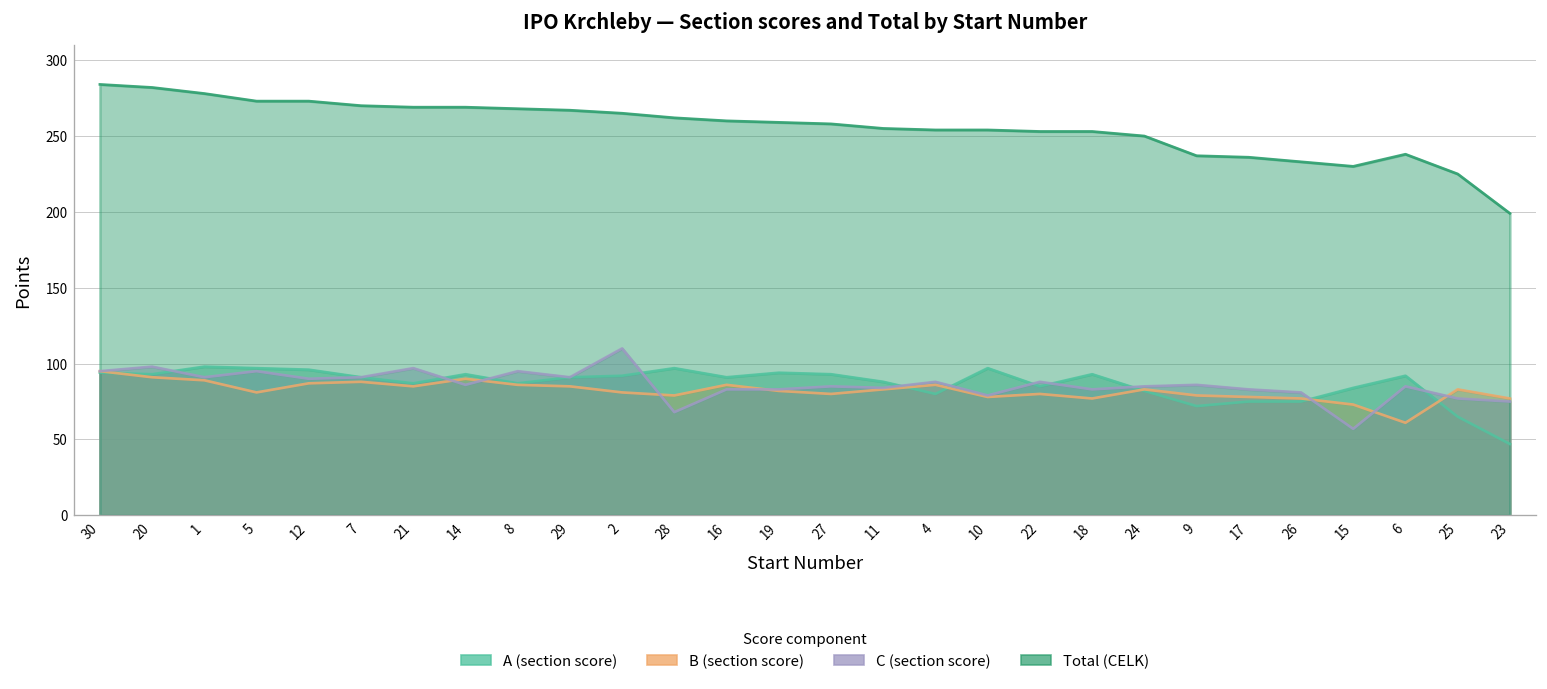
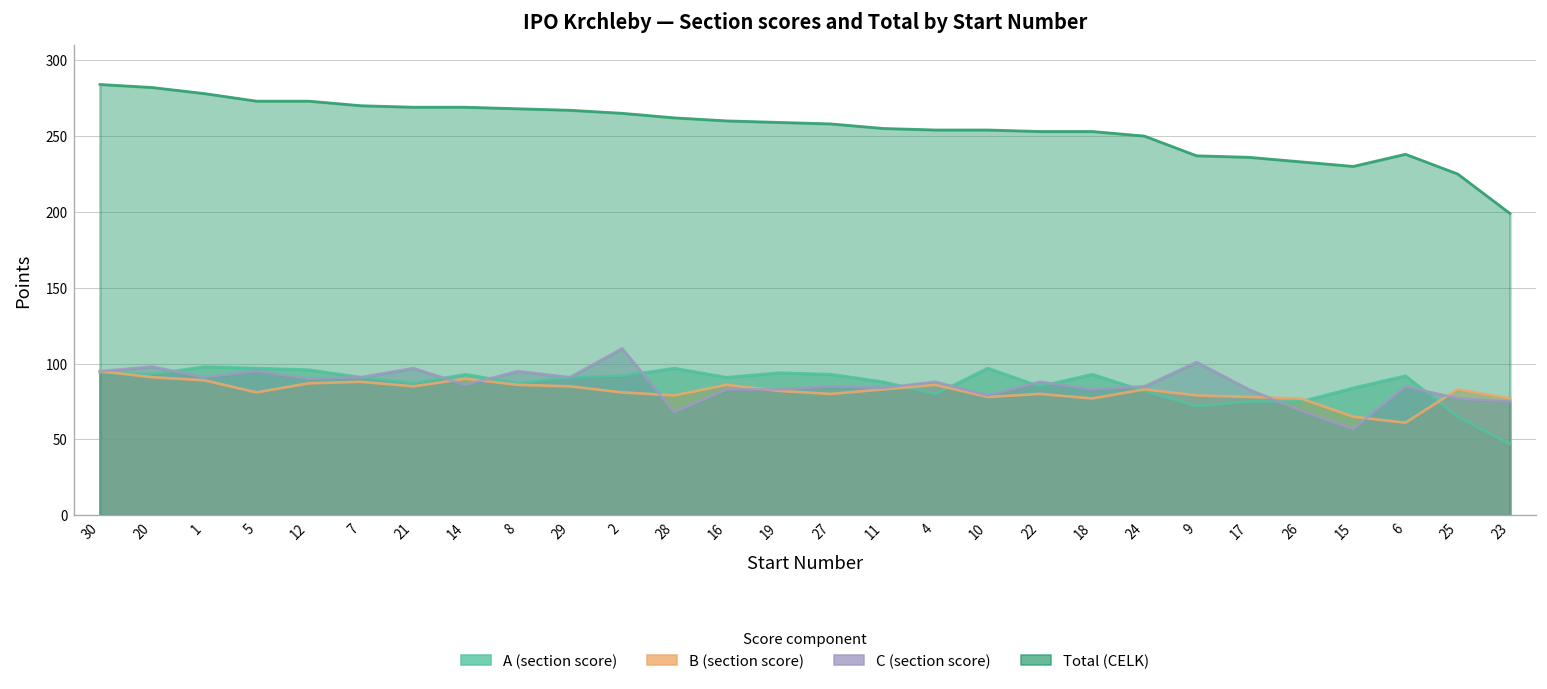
  {
    "B (section score)": {
      "5": 81,
      "12": 87,
      "7": 88,
      "14": 90,
      "29": 85,
      "2": 81,
      "28": 79,
      "16": 86,
      "27": 80,
      "22": 80,
      "18": 77,
      "9": 79,
      "17": 78,
-     "15": 73,
+     "15": 65,
      "6": 61,
      "25": 83
    },
    "C (section score)": {
      "20": 98,
      "12": 90,
      "21": 97,
      "14": 86,
      "8": 95,
      "2": 110,
      "28": 68,
      "16": 83,
      "27": 85,
      "22": 88,
      "18": 83,
-     "9": 86,
+     "9": 101,
      "17": 83,
-     "26": 81,
+     "26": 69,
      "15": 57,
      "6": 85,
      "25": 77
    }
  }
